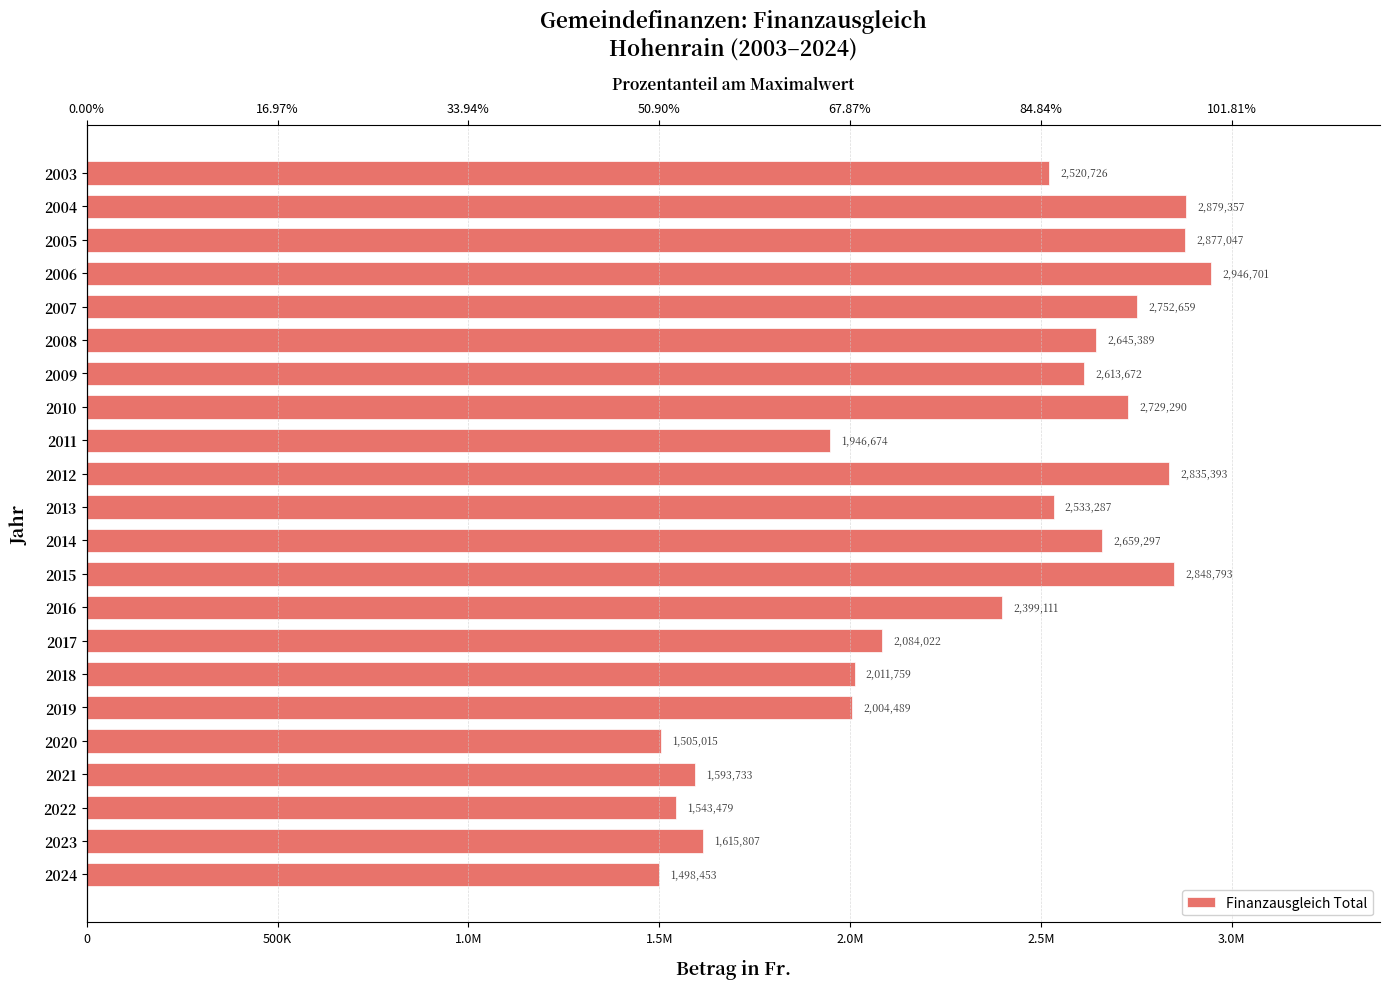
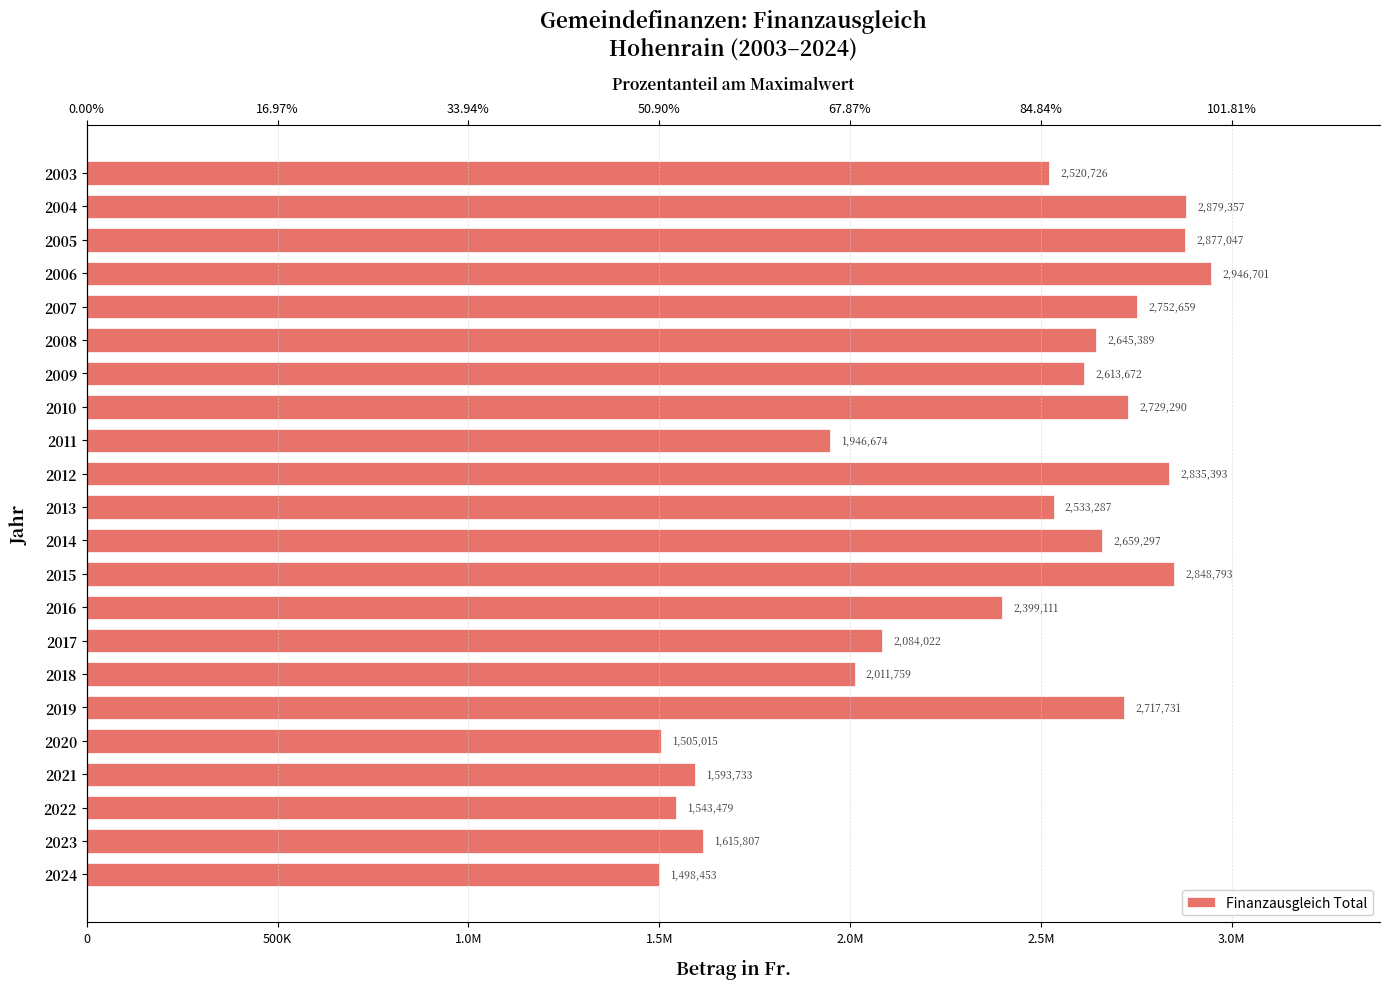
  {
    "2003": "2,520,726",
    "2004": "2,879,357",
    "2005": "2,877,047",
    "2006": "2,946,701",
    "2007": "2,752,659",
    "2008": "2,645,389",
    "2009": "2,613,672",
    "2010": "2,729,290",
    "2011": "1,946,674",
    "2012": "2,835,393",
    "2013": "2,533,287",
    "2014": "2,659,297",
    "2015": "2,848,793",
    "2016": "2,399,111",
    "2017": "2,084,022",
    "2018": "2,011,759",
-   "2019": "2,004,489",
+   "2019": "2,717,731",
    "2020": "1,505,015",
    "2021": "1,593,733",
    "2022": "1,543,479",
    "2023": "1,615,807",
    "2024": "1,498,453"
  }
